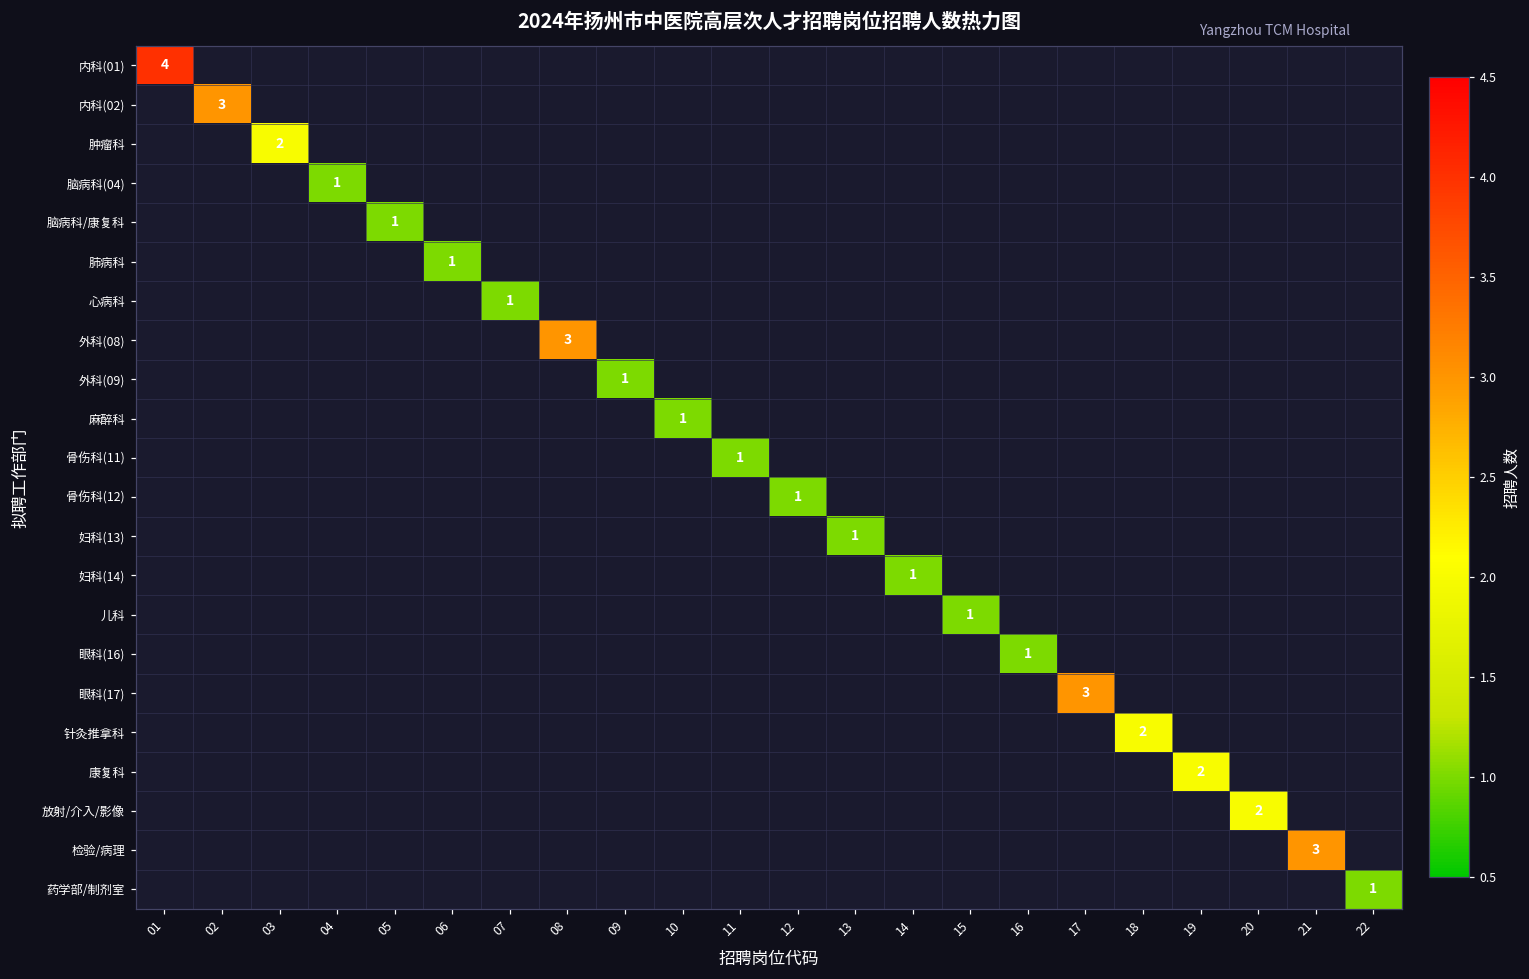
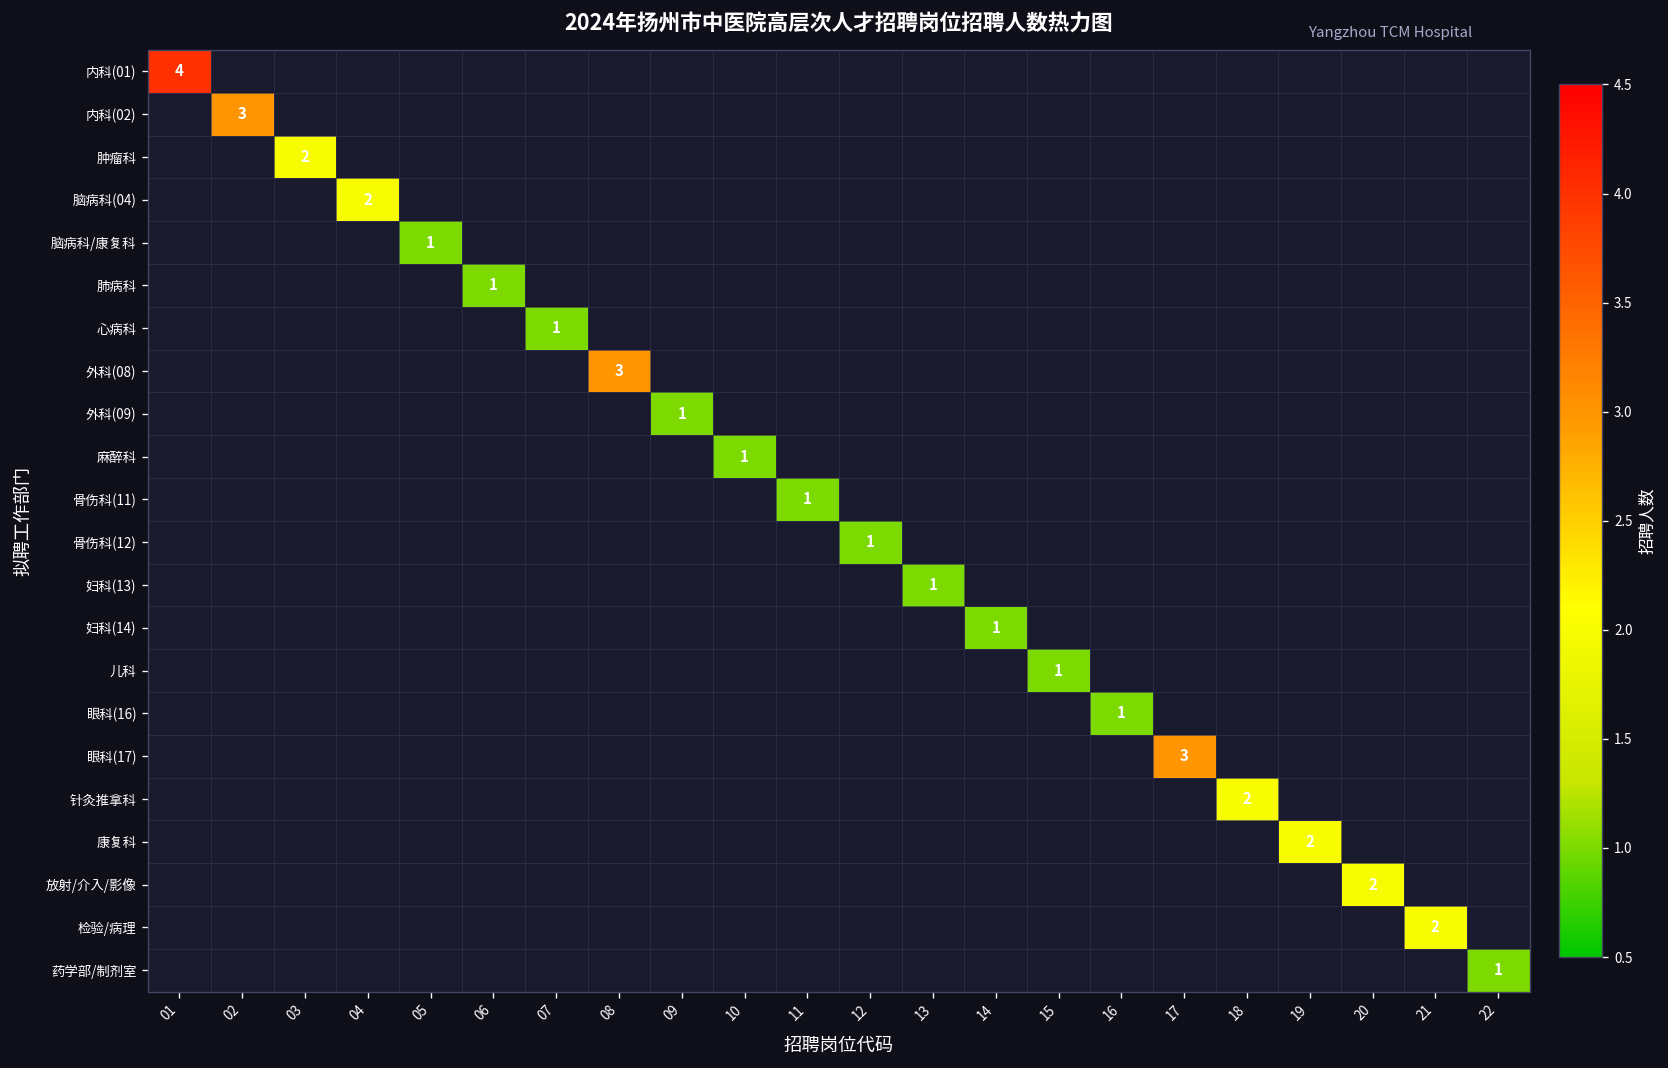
  {
    "内科(01)": {
      "01": 4
    },
    "内科(02)": {
      "02": 3
    },
    "肿瘤科": {
      "03": 2
    },
    "脑病科(04)": {
-     "04": 1
+     "04": 2
    },
    "脑病科/康复科": {
      "05": 1
    },
    "肺病科": {
      "06": 1
    },
    "心病科": {
      "07": 1
    },
    "外科(08)": {
      "08": 3
    },
    "外科(09)": {
      "09": 1
    },
    "麻醉科": {
      "10": 1
    },
    "骨伤科(11)": {
      "11": 1
    },
    "骨伤科(12)": {
      "12": 1
    },
    "妇科(13)": {
      "13": 1
    },
    "妇科(14)": {
      "14": 1
    },
    "儿科": {
      "15": 1
    },
    "眼科(16)": {
      "16": 1
    },
    "眼科(17)": {
      "17": 3
    },
    "针灸推拿科": {
      "18": 2
    },
    "康复科": {
      "19": 2
    },
    "放射/介入/影像": {
      "20": 2
    },
    "检验/病理": {
-     "21": 3
+     "21": 2
    },
    "药学部/制剂室": {
      "22": 1
    }
  }
